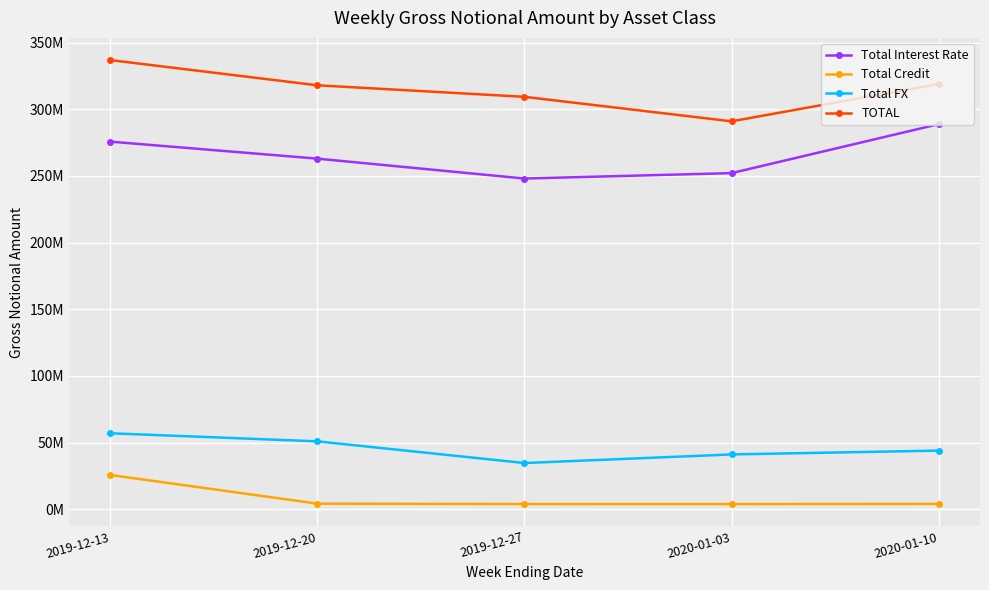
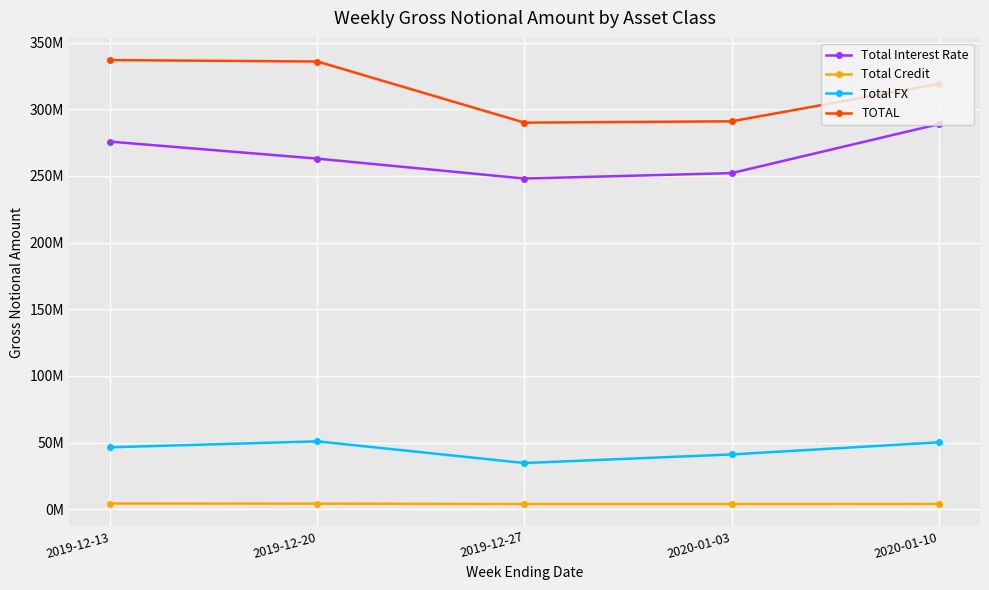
  {
    "Total Interest Rate": {
      "2019-12-13": 276000000,
      "2019-12-20": 263000000,
      "2019-12-27": 248000000,
      "2020-01-03": 252000000
    },
    "Total Credit": {
-     "2019-12-13": 26000000,
+     "2019-12-13": 4000000,
      "2019-12-20": 4000000,
      "2019-12-27": 4000000,
      "2020-01-03": 4000000,
      "2020-01-10": 4000000
    },
    "Total FX": {
-     "2019-12-13": 57000000,
+     "2019-12-13": 46000000,
      "2019-12-20": 51000000,
      "2019-12-27": 35000000,
      "2020-01-03": 41000000,
-     "2020-01-10": 44000000
+     "2020-01-10": 50000000
    },
    "TOTAL": {
      "2019-12-13": 337000000,
-     "2019-12-20": 318000000,
-     "2019-12-27": 309000000,
+     "2019-12-20": 336000000,
+     "2019-12-27": 290000000,
      "2020-01-03": 291000000
    }
  }
